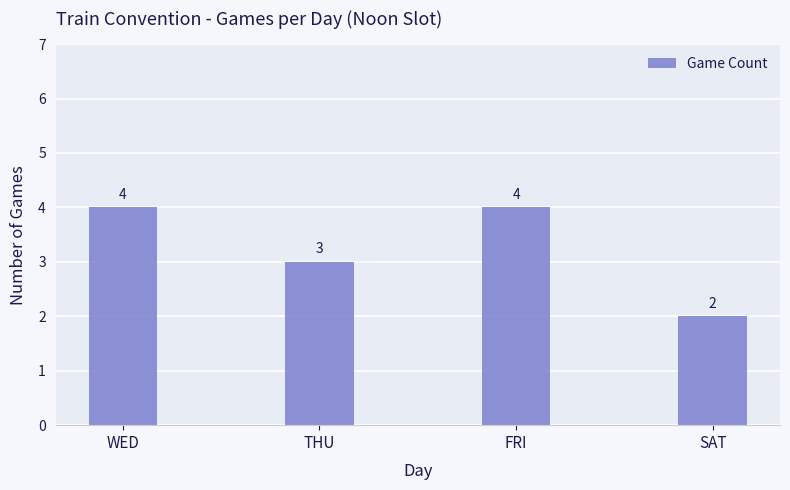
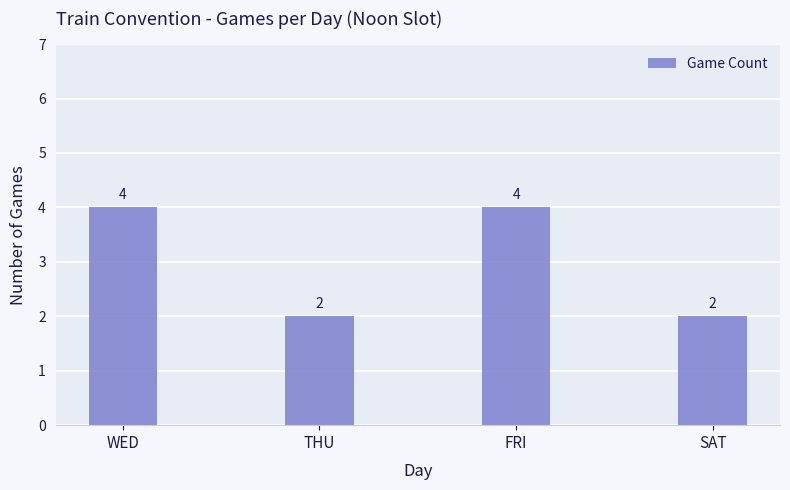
  {
    "WED": 4,
-   "THU": 3,
+   "THU": 2,
    "FRI": 4,
    "SAT": 2
  }
